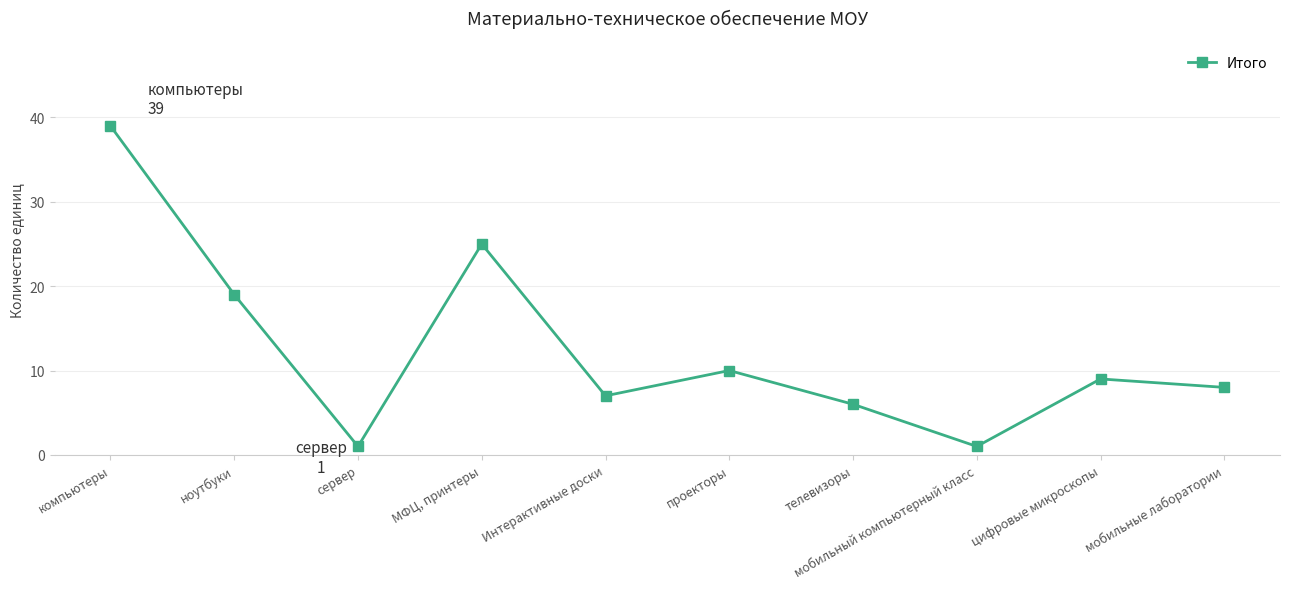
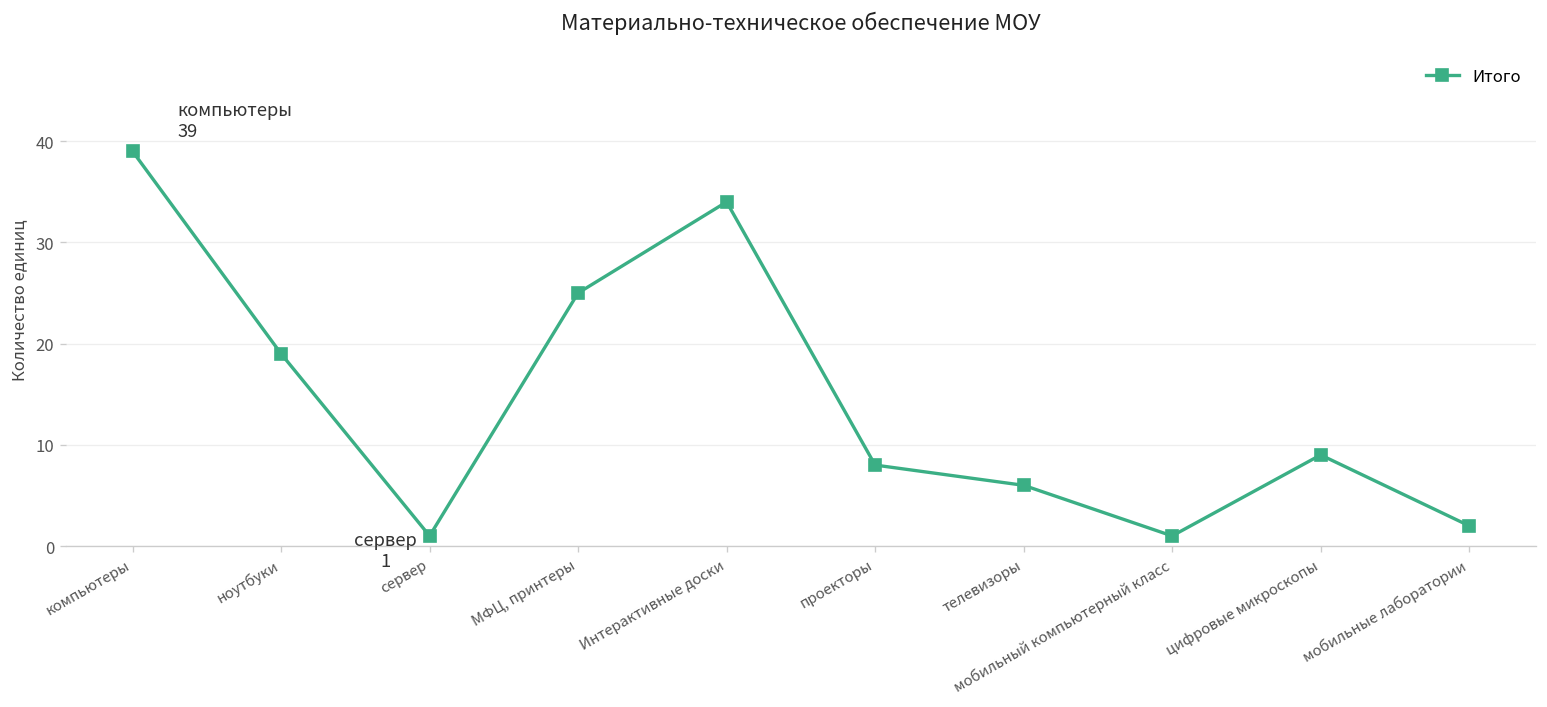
  {
    "компьютеры": 39,
    "ноутбуки": 19,
    "МФЦ, принтеры": 25,
-   "Интерактивные доски": 7,
-   "проекторы": 10,
+   "Интерактивные доски": 34,
+   "проекторы": 8,
    "телевизоры": 6,
    "мобильный компьютерный класс": 1,
    "цифровые микроскопы": 9,
-   "мобильные лаборатории": 8
+   "мобильные лаборатории": 2
  }
